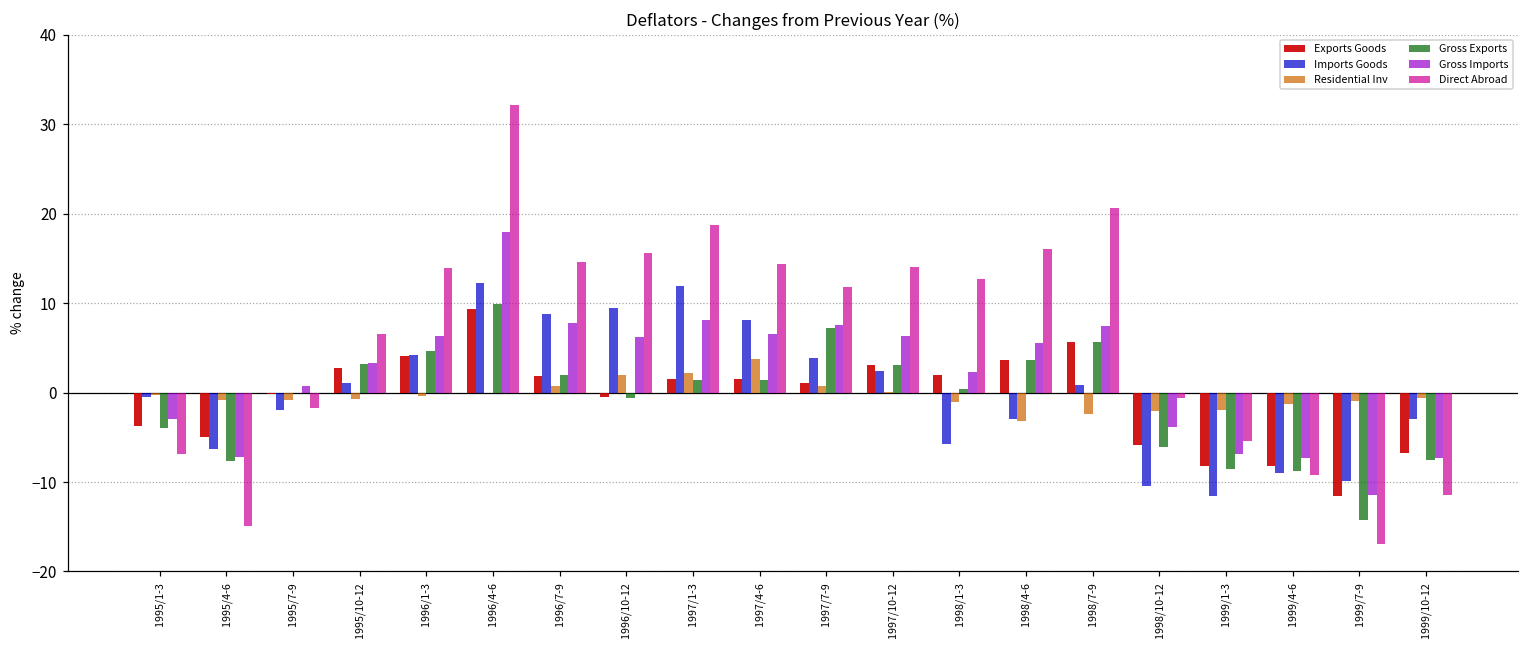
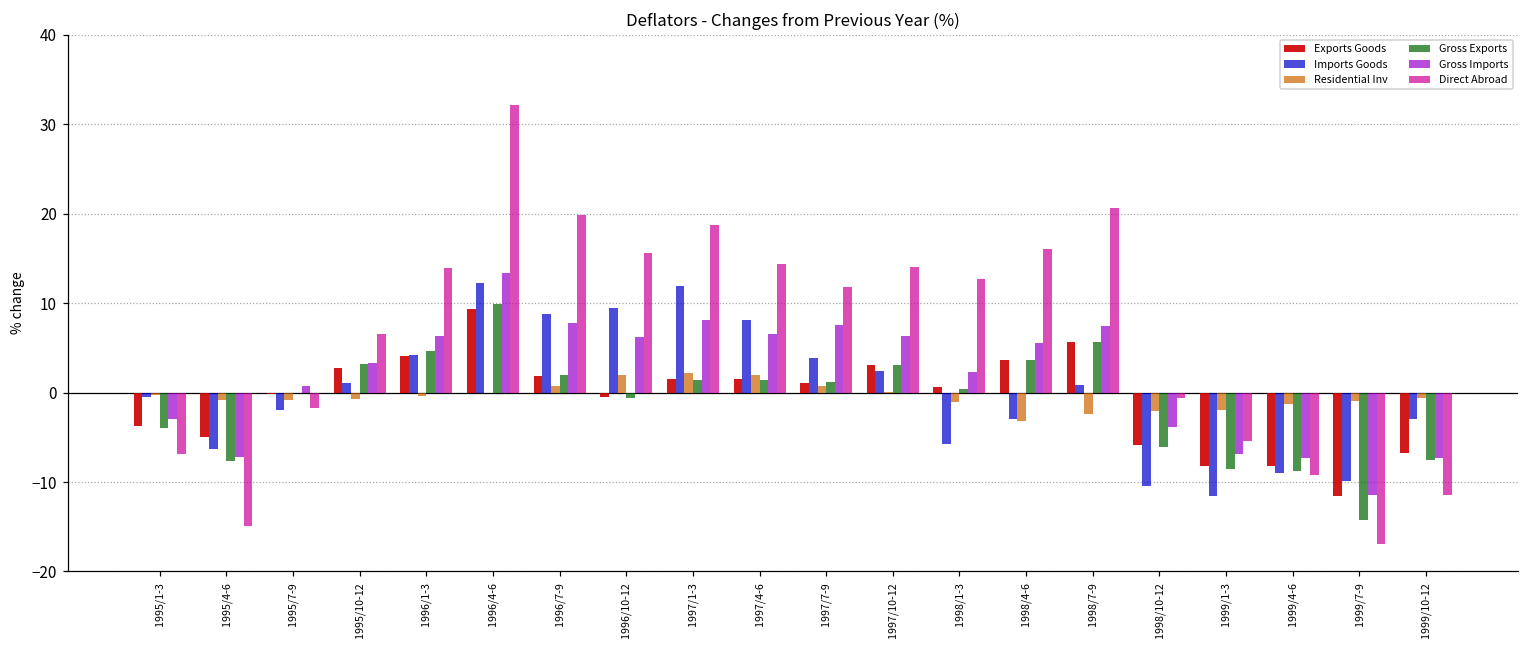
  {
    "Exports Goods": {
      "1995/1-3": -4,
      "1995/4-6": -5,
      "1995/10-12": 3,
      "1996/1-3": 4,
      "1996/4-6": 9,
      "1996/7-9": 2,
      "1996/10-12": -1,
      "1997/1-3": 2,
      "1997/4-6": 2,
      "1997/7-9": 1,
      "1997/10-12": 3,
-     "1998/1-3": 2,
+     "1998/1-3": 1,
      "1998/4-6": 4,
      "1998/7-9": 6,
      "1998/10-12": -6,
      "1999/1-3": -8,
      "1999/4-6": -8,
      "1999/7-9": -12,
      "1999/10-12": -7
    },
    "Imports Goods": {
      "1995/1-3": -1,
      "1995/4-6": -6,
      "1995/7-9": -2,
      "1995/10-12": 1,
      "1996/1-3": 4,
      "1996/4-6": 12,
      "1996/7-9": 9,
      "1996/10-12": 10,
      "1997/1-3": 12,
      "1997/4-6": 8,
      "1997/7-9": 4,
      "1997/10-12": 2,
      "1998/1-3": -6,
      "1998/4-6": -3,
      "1998/7-9": 1,
      "1998/10-12": -10,
      "1999/1-3": -12,
      "1999/4-6": -9,
      "1999/7-9": -10,
      "1999/10-12": -3
    },
    "Residential Inv": {
      "1995/4-6": -1,
      "1995/7-9": -1,
      "1995/10-12": -1,
      "1996/1-3": 0,
      "1996/4-6": 0,
      "1996/7-9": 1,
      "1996/10-12": 2,
      "1997/1-3": 2,
-     "1997/4-6": 4,
+     "1997/4-6": 2,
      "1997/7-9": 1,
      "1998/1-3": -1,
      "1998/4-6": -3,
      "1998/7-9": -2,
      "1998/10-12": -2,
      "1999/1-3": -2,
      "1999/4-6": -1,
      "1999/7-9": -1,
      "1999/10-12": -1
    },
    "Gross Exports": {
      "1995/1-3": -4,
      "1995/4-6": -8,
      "1995/7-9": 0,
      "1995/10-12": 3,
      "1996/1-3": 5,
      "1996/4-6": 10,
      "1996/7-9": 2,
      "1996/10-12": -1,
      "1997/1-3": 1,
      "1997/4-6": 1,
-     "1997/7-9": 7,
+     "1997/7-9": 1,
      "1997/10-12": 3,
      "1998/1-3": 0,
      "1998/4-6": 4,
      "1998/7-9": 6,
      "1998/10-12": -6,
      "1999/1-3": -9,
      "1999/4-6": -9,
      "1999/7-9": -14,
      "1999/10-12": -8
    },
    "Gross Imports": {
      "1995/1-3": -3,
      "1995/4-6": -7,
      "1995/7-9": 1,
      "1995/10-12": 3,
      "1996/1-3": 6,
-     "1996/4-6": 18,
+     "1996/4-6": 13,
      "1996/7-9": 8,
      "1996/10-12": 6,
      "1997/1-3": 8,
      "1997/4-6": 7,
      "1997/7-9": 8,
      "1997/10-12": 6,
      "1998/1-3": 2,
      "1998/4-6": 6,
      "1998/7-9": 7,
      "1998/10-12": -4,
      "1999/1-3": -7,
      "1999/4-6": -7,
      "1999/7-9": -11,
      "1999/10-12": -7
    },
    "Direct Abroad": {
      "1995/1-3": -7,
      "1995/4-6": -15,
      "1995/7-9": -2,
      "1995/10-12": 7,
      "1996/1-3": 14,
      "1996/4-6": 32,
-     "1996/7-9": 15,
+     "1996/7-9": 20,
      "1996/10-12": 16,
      "1997/1-3": 19,
      "1997/4-6": 14,
      "1997/7-9": 12,
      "1997/10-12": 14,
      "1998/1-3": 13,
      "1998/4-6": 16,
      "1998/7-9": 21,
      "1998/10-12": -1,
      "1999/1-3": -5,
      "1999/4-6": -9,
      "1999/7-9": -17,
      "1999/10-12": -12
    }
  }
